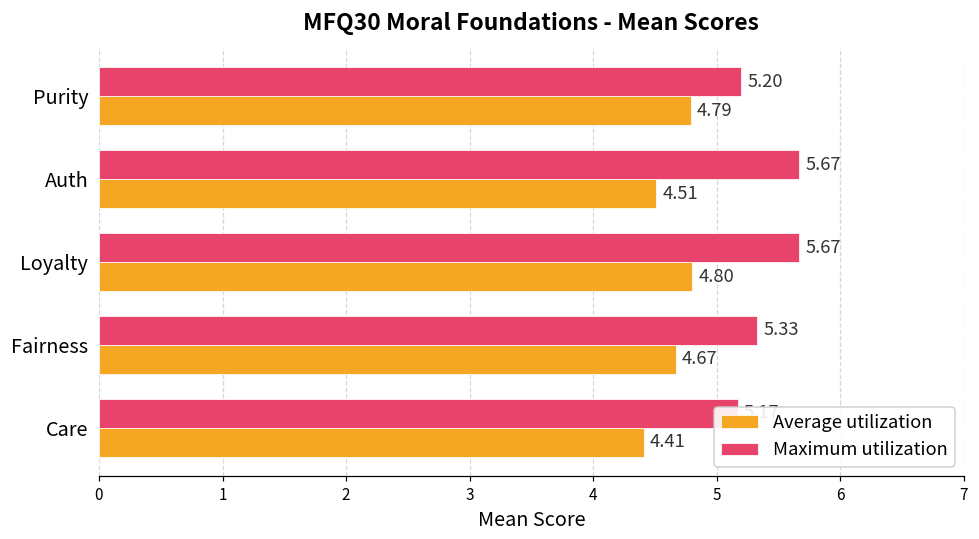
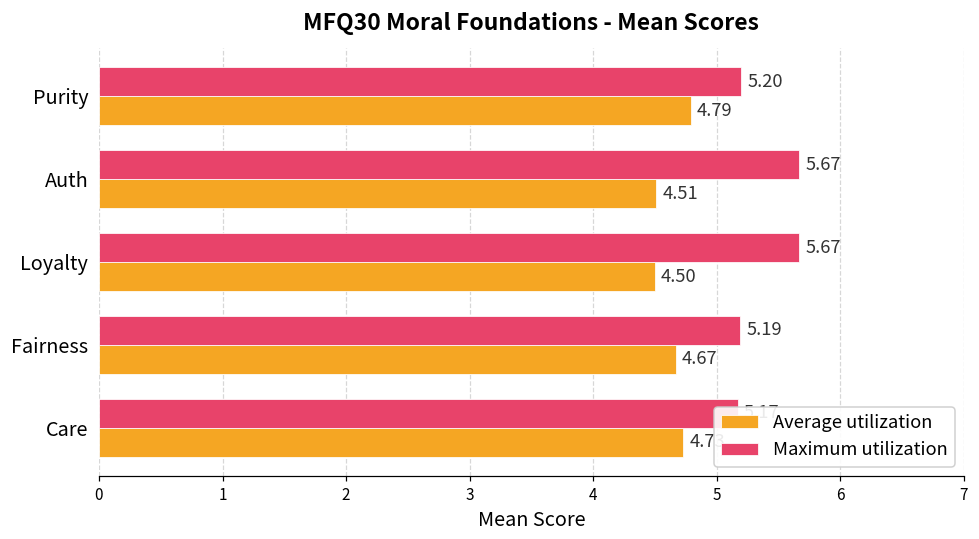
  {
    "Average utilization": {
      "Purity": 4.79,
      "Auth": 4.51,
-     "Loyalty": 4.80,
+     "Loyalty": 4.50,
      "Fairness": 4.67,
-     "Care": 4.41
+     "Care": 4.73
    },
    "Maximum utilization": {
      "Purity": 5.20,
      "Auth": 5.67,
      "Loyalty": 5.67,
-     "Fairness": 5.33
+     "Fairness": 5.19
    }
  }
